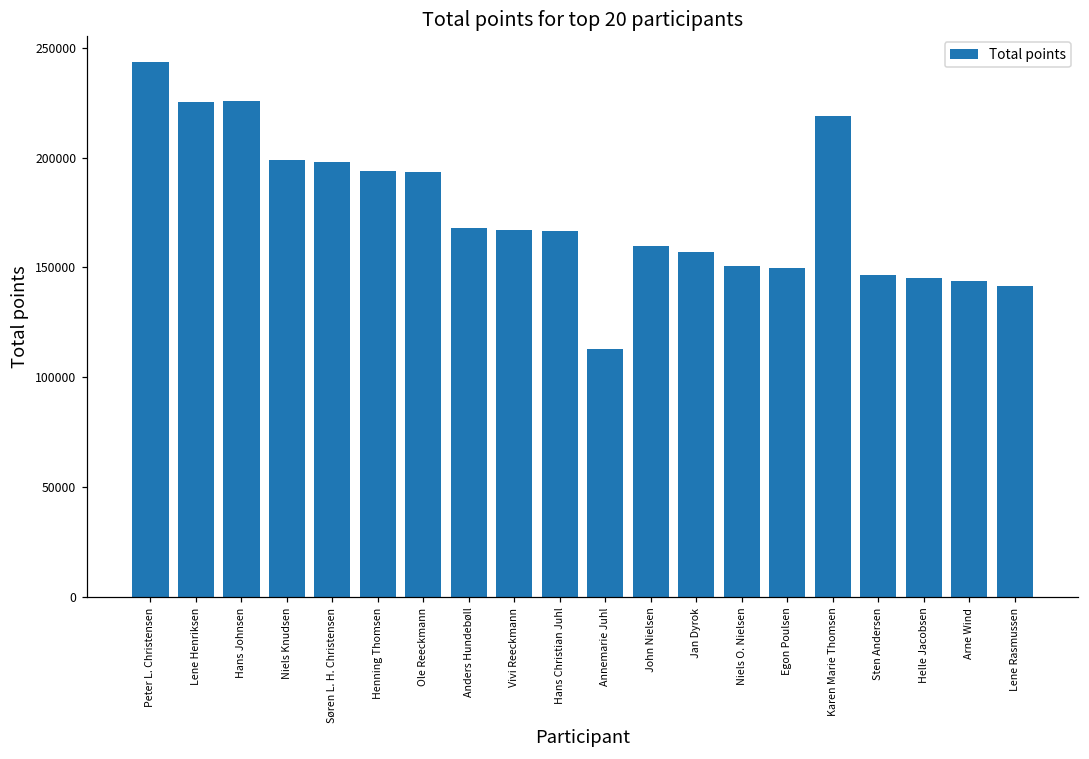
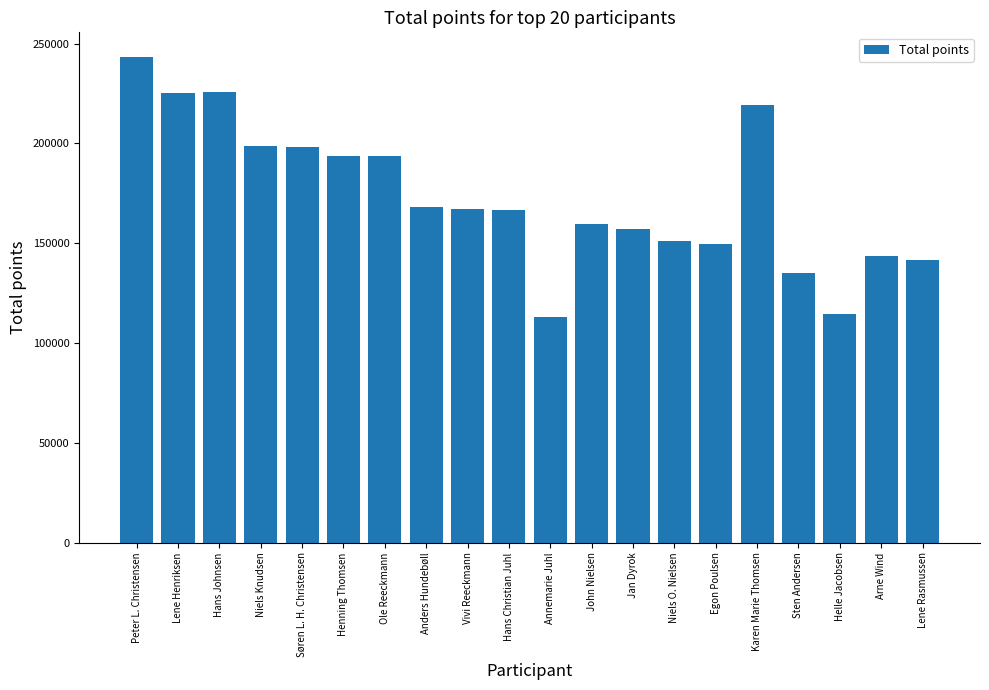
  {
    "Peter L. Christensen": 243000,
    "Lene Henriksen": 225000,
    "Hans Johnsen": 226000,
    "Niels Knudsen": 199000,
    "Søren L. H. Christensen": 198000,
    "Henning Thomsen": 194000,
    "Ole Reeckmann": 193000,
    "Anders Hundebøll": 168000,
    "Vivi Reeckmann": 167000,
    "Hans Christian Juhl": 167000,
    "Annemarie Juhl": 113000,
    "John Nielsen": 160000,
    "Jan Dyrok": 157000,
    "Niels O. Nielsen": 151000,
    "Egon Poulsen": 150000,
    "Karen Marie Thomsen": 219000,
-   "Sten Andersen": 147000,
-   "Helle Jacobsen": 145000,
+   "Sten Andersen": 135000,
+   "Helle Jacobsen": 114000,
    "Arne Wind": 144000,
    "Lene Rasmussen": 142000
  }
